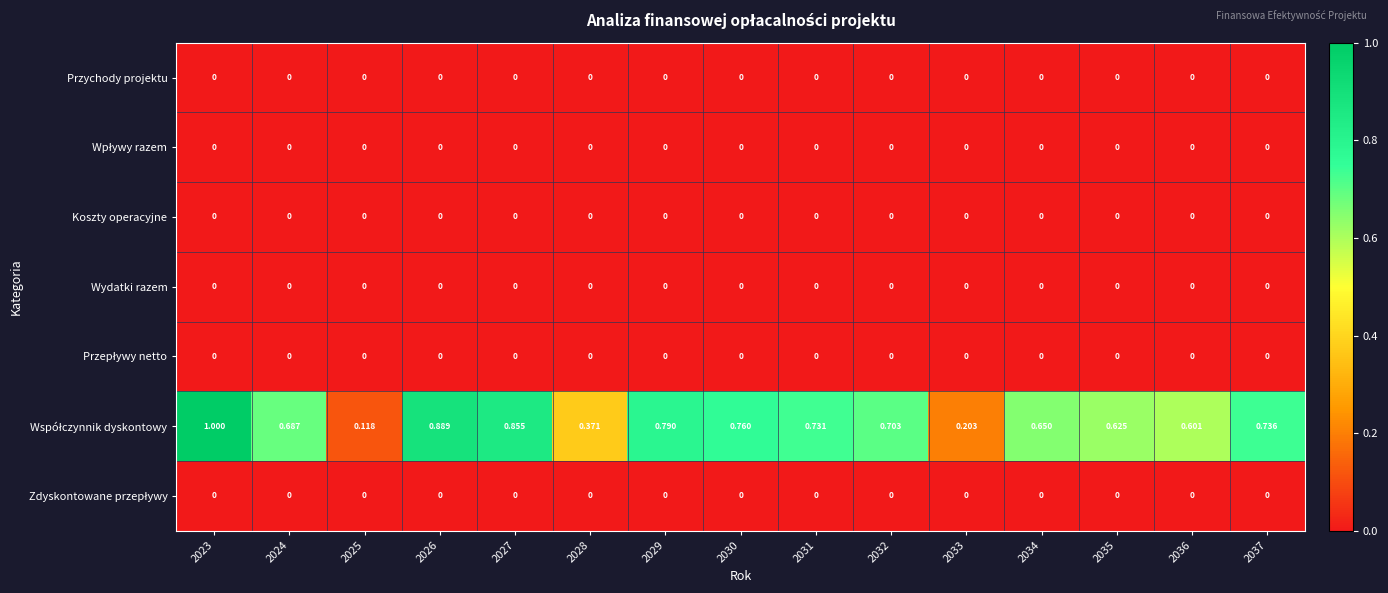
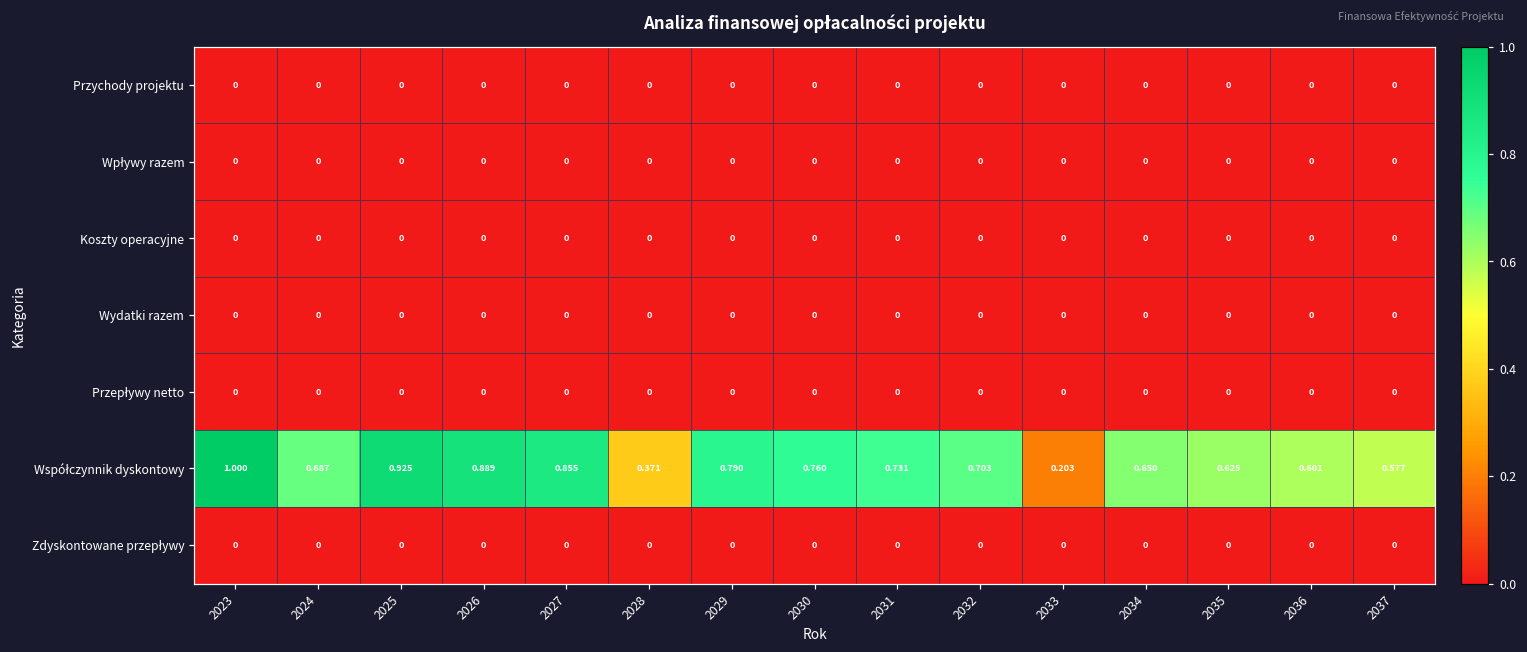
  {
    "Przychody projektu": {
      "2023": 0,
      "2024": 0,
      "2025": 0,
      "2026": 0,
      "2027": 0,
      "2028": 0,
      "2029": 0,
      "2030": 0,
      "2031": 0,
      "2032": 0,
      "2033": 0,
      "2034": 0,
      "2035": 0,
      "2036": 0,
      "2037": 0
    },
    "Wpływy razem": {
      "2023": 0,
      "2024": 0,
      "2025": 0,
      "2026": 0,
      "2027": 0,
      "2028": 0,
      "2029": 0,
      "2030": 0,
      "2031": 0,
      "2032": 0,
      "2033": 0,
      "2034": 0,
      "2035": 0,
      "2036": 0,
      "2037": 0
    },
    "Koszty operacyjne": {
      "2023": 0,
      "2024": 0,
      "2025": 0,
      "2026": 0,
      "2027": 0,
      "2028": 0,
      "2029": 0,
      "2030": 0,
      "2031": 0,
      "2032": 0,
      "2033": 0,
      "2034": 0,
      "2035": 0,
      "2036": 0,
      "2037": 0
    },
    "Wydatki razem": {
      "2023": 0,
      "2024": 0,
      "2025": 0,
      "2026": 0,
      "2027": 0,
      "2028": 0,
      "2029": 0,
      "2030": 0,
      "2031": 0,
      "2032": 0,
      "2033": 0,
      "2034": 0,
      "2035": 0,
      "2036": 0,
      "2037": 0
    },
    "Przepływy netto": {
      "2023": 0,
      "2024": 0,
      "2025": 0,
      "2026": 0,
      "2027": 0,
      "2028": 0,
      "2029": 0,
      "2030": 0,
      "2031": 0,
      "2032": 0,
      "2033": 0,
      "2034": 0,
      "2035": 0,
      "2036": 0,
      "2037": 0
    },
    "Współczynnik dyskontowy": {
      "2023": 1.000,
      "2024": 0.687,
-     "2025": 0.118,
+     "2025": 0.925,
      "2026": 0.889,
      "2027": 0.855,
      "2028": 0.371,
      "2029": 0.790,
      "2030": 0.760,
      "2031": 0.731,
      "2032": 0.703,
      "2033": 0.203,
      "2034": 0.650,
      "2035": 0.625,
      "2036": 0.601,
-     "2037": 0.736
+     "2037": 0.577
    },
    "Zdyskontowane przepływy": {
      "2023": 0,
      "2024": 0,
      "2025": 0,
      "2026": 0,
      "2027": 0,
      "2028": 0,
      "2029": 0,
      "2030": 0,
      "2031": 0,
      "2032": 0,
      "2033": 0,
      "2034": 0,
      "2035": 0,
      "2036": 0,
      "2037": 0
    }
  }
